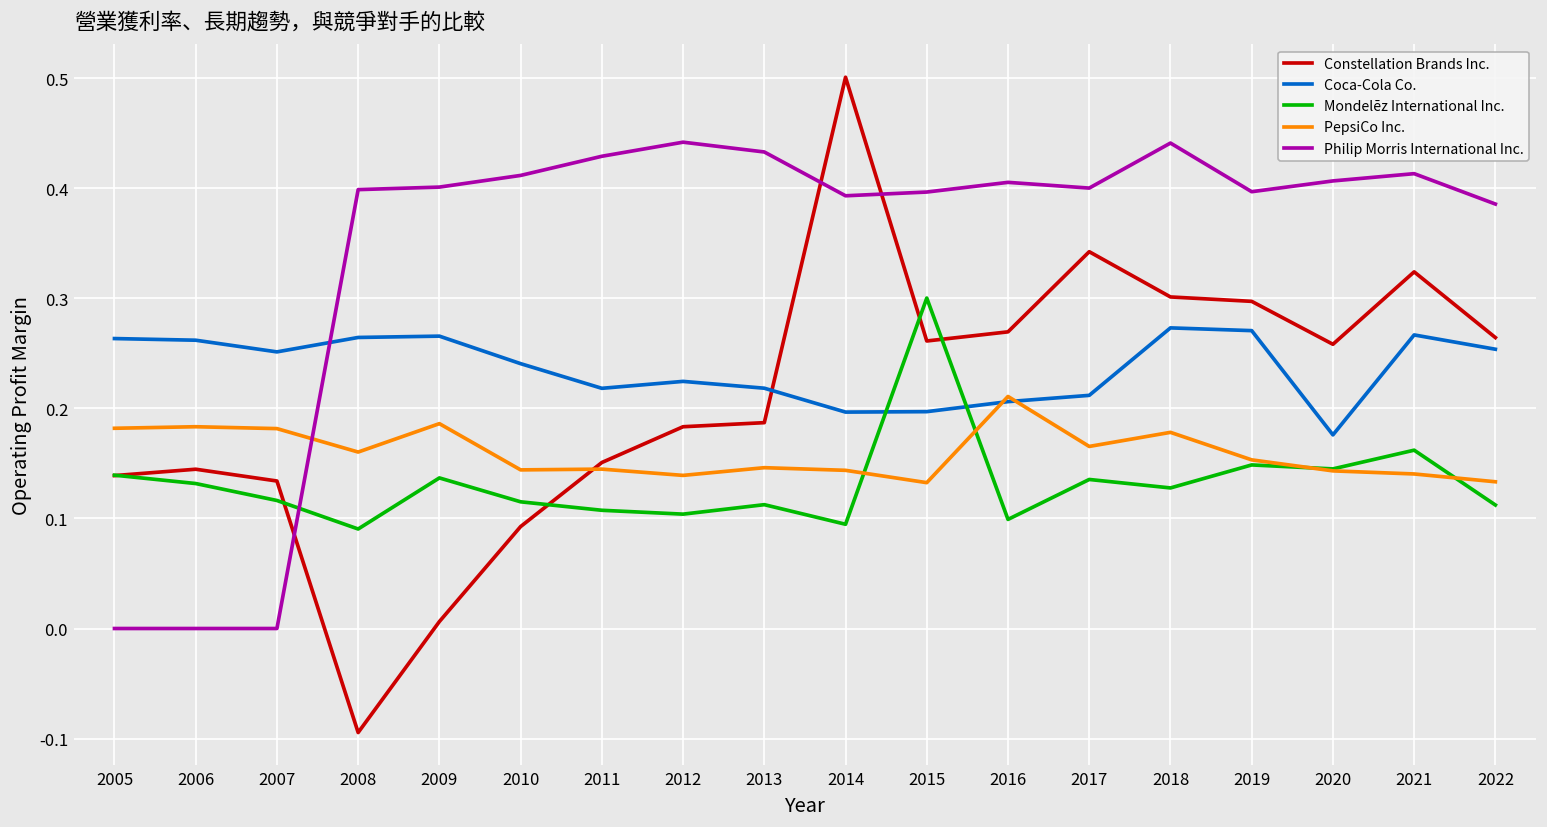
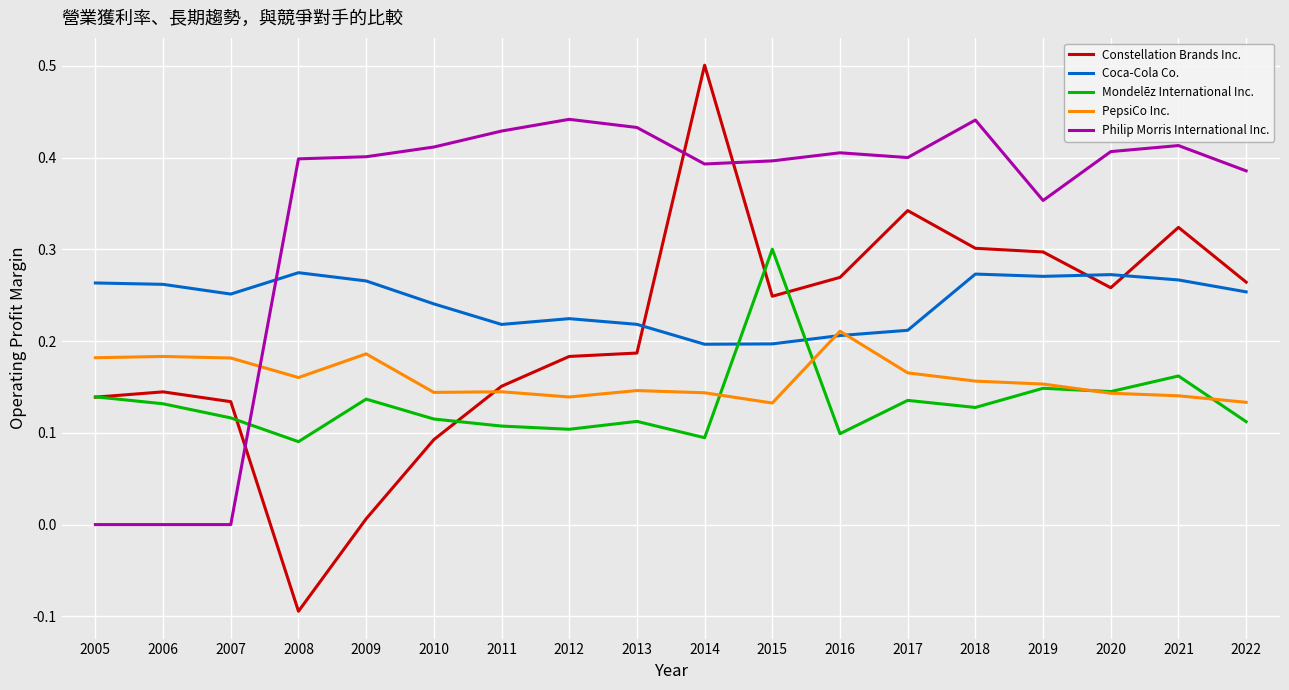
  {
    "Constellation Brands Inc.": {
      "2006": 0.14,
      "2007": 0.13,
      "2008": -0.09,
      "2009": 0.01,
      "2010": 0.09,
      "2011": 0.15,
      "2012": 0.18,
      "2013": 0.19,
      "2014": 0.50,
-     "2015": 0.26,
+     "2015": 0.25,
      "2016": 0.27,
      "2017": 0.34,
      "2018": 0.30,
      "2019": 0.30,
      "2020": 0.26,
      "2021": 0.32,
      "2022": 0.26
    },
    "Coca-Cola Co.": {
      "2005": 0.26,
      "2006": 0.26,
      "2007": 0.25,
-     "2008": 0.26,
+     "2008": 0.27,
      "2009": 0.27,
      "2010": 0.24,
      "2011": 0.22,
      "2012": 0.22,
      "2013": 0.22,
      "2014": 0.20,
      "2015": 0.20,
      "2016": 0.21,
      "2017": 0.21,
      "2018": 0.27,
      "2019": 0.27,
-     "2020": 0.18,
+     "2020": 0.27,
      "2021": 0.27,
      "2022": 0.25
    },
    "Mondelēz International Inc.": {
      "2006": 0.13,
      "2007": 0.12,
      "2008": 0.09,
      "2009": 0.14,
      "2010": 0.12,
      "2011": 0.11,
      "2012": 0.10,
      "2013": 0.11,
      "2014": 0.09,
      "2015": 0.30,
      "2016": 0.10,
      "2017": 0.14,
      "2018": 0.13,
      "2019": 0.15,
      "2021": 0.16,
      "2022": 0.11
    },
    "PepsiCo Inc.": {
      "2005": 0.18,
      "2006": 0.18,
      "2007": 0.18,
      "2008": 0.16,
      "2009": 0.19,
      "2010": 0.14,
      "2011": 0.14,
      "2012": 0.14,
      "2013": 0.15,
      "2014": 0.14,
      "2015": 0.13,
      "2016": 0.21,
      "2017": 0.17,
-     "2018": 0.18,
+     "2018": 0.16,
      "2019": 0.15,
      "2021": 0.14,
      "2022": 0.13
    },
    "Philip Morris International Inc.": {
      "2005": 0.00,
      "2006": 0.00,
      "2007": 0.00,
      "2008": 0.40,
      "2009": 0.40,
      "2010": 0.41,
      "2011": 0.43,
      "2012": 0.44,
      "2013": 0.43,
      "2014": 0.39,
      "2015": 0.40,
      "2016": 0.41,
      "2017": 0.40,
      "2018": 0.44,
-     "2019": 0.40,
+     "2019": 0.35,
      "2020": 0.41,
      "2021": 0.41,
      "2022": 0.39
    }
  }
